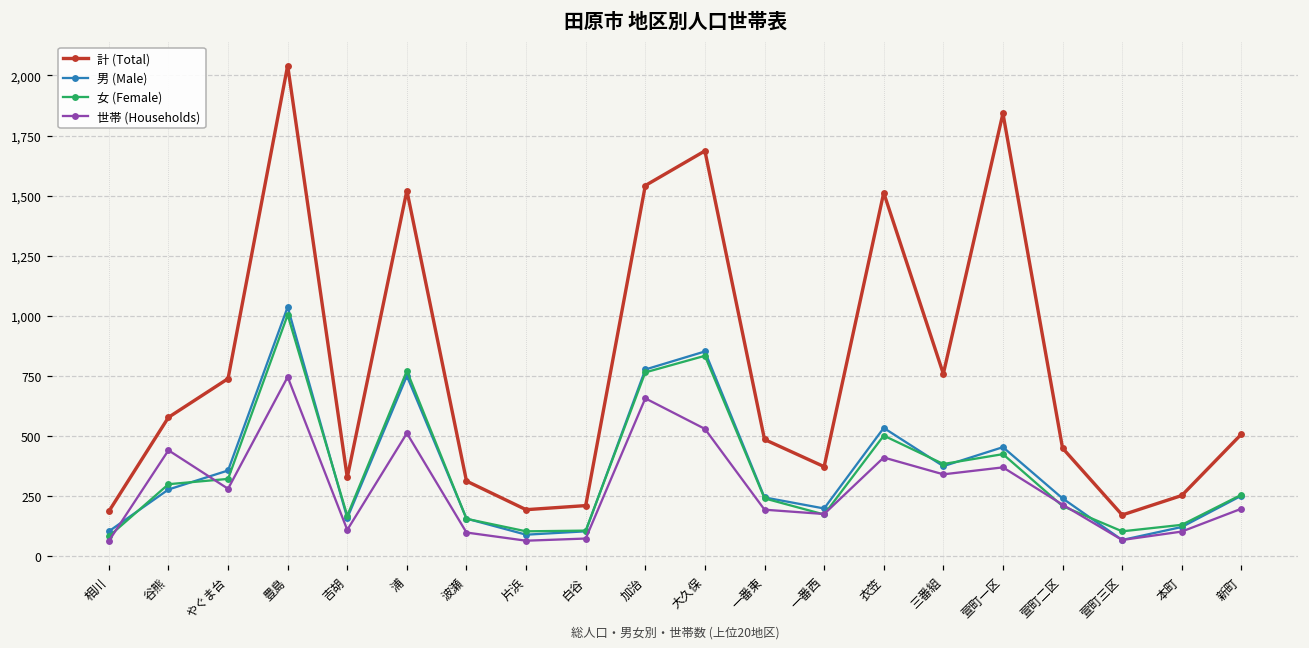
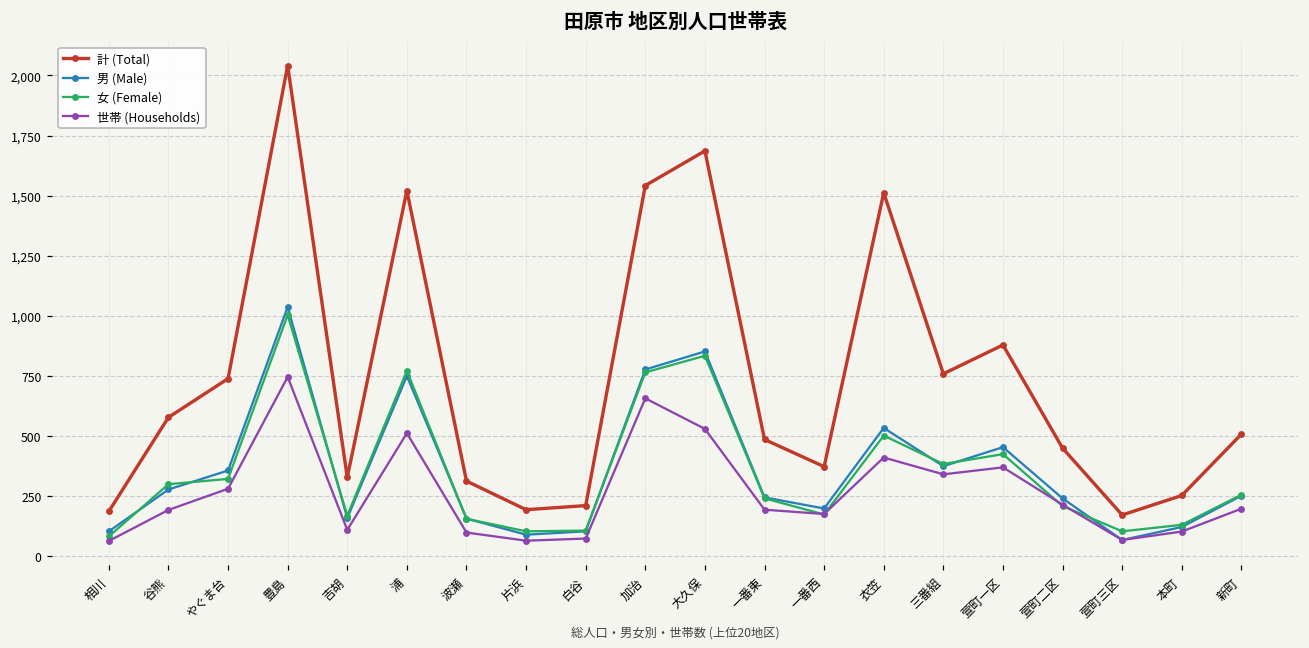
  {
    "計 (Total)": {
      "相川": "190",
      "谷熊": "580",
      "やぐま台": "740",
      "豊島": "2,040",
      "吉胡": "330",
      "浦": "1,520",
      "波瀬": "310",
      "片浜": "190",
      "白谷": "210",
      "加治": "1,540",
      "大久保": "1,690",
      "一番東": "490",
      "一番西": "370",
      "衣笠": "1,510",
      "三番組": "760",
-     "萱町一区": "1,840",
+     "萱町一区": "880",
      "萱町二区": "450",
      "萱町三区": "170",
      "本町": "250",
      "新町": "510"
    },
    "男 (Male)": {
      "相川": "100",
      "谷熊": "280",
      "やぐま台": "360",
      "豊島": "1,040",
      "浦": "750",
      "片浜": "90",
      "加治": "780",
      "大久保": "850",
      "一番西": "200",
      "衣笠": "530",
      "萱町一区": "450",
      "萱町二区": "240"
    },
    "女 (Female)": {
      "相川": "80",
      "谷熊": "300",
      "やぐま台": "320",
      "豊島": "1,000",
      "浦": "770",
      "片浜": "100",
      "加治": "770",
      "大久保": "830",
      "衣笠": "500",
      "萱町一区": "430",
      "萱町三区": "100"
    },
    "世帯 (Households)": {
      "相川": "60",
-     "谷熊": "440",
+     "谷熊": "190",
      "やぐま台": "280",
      "豊島": "750",
      "吉胡": "110",
      "浦": "510",
      "波瀬": "100",
      "片浜": "70",
      "白谷": "70",
      "加治": "660",
      "大久保": "530",
      "一番東": "190",
      "衣笠": "410",
      "三番組": "340",
      "萱町一区": "370",
      "本町": "100",
      "新町": "200"
    }
  }
